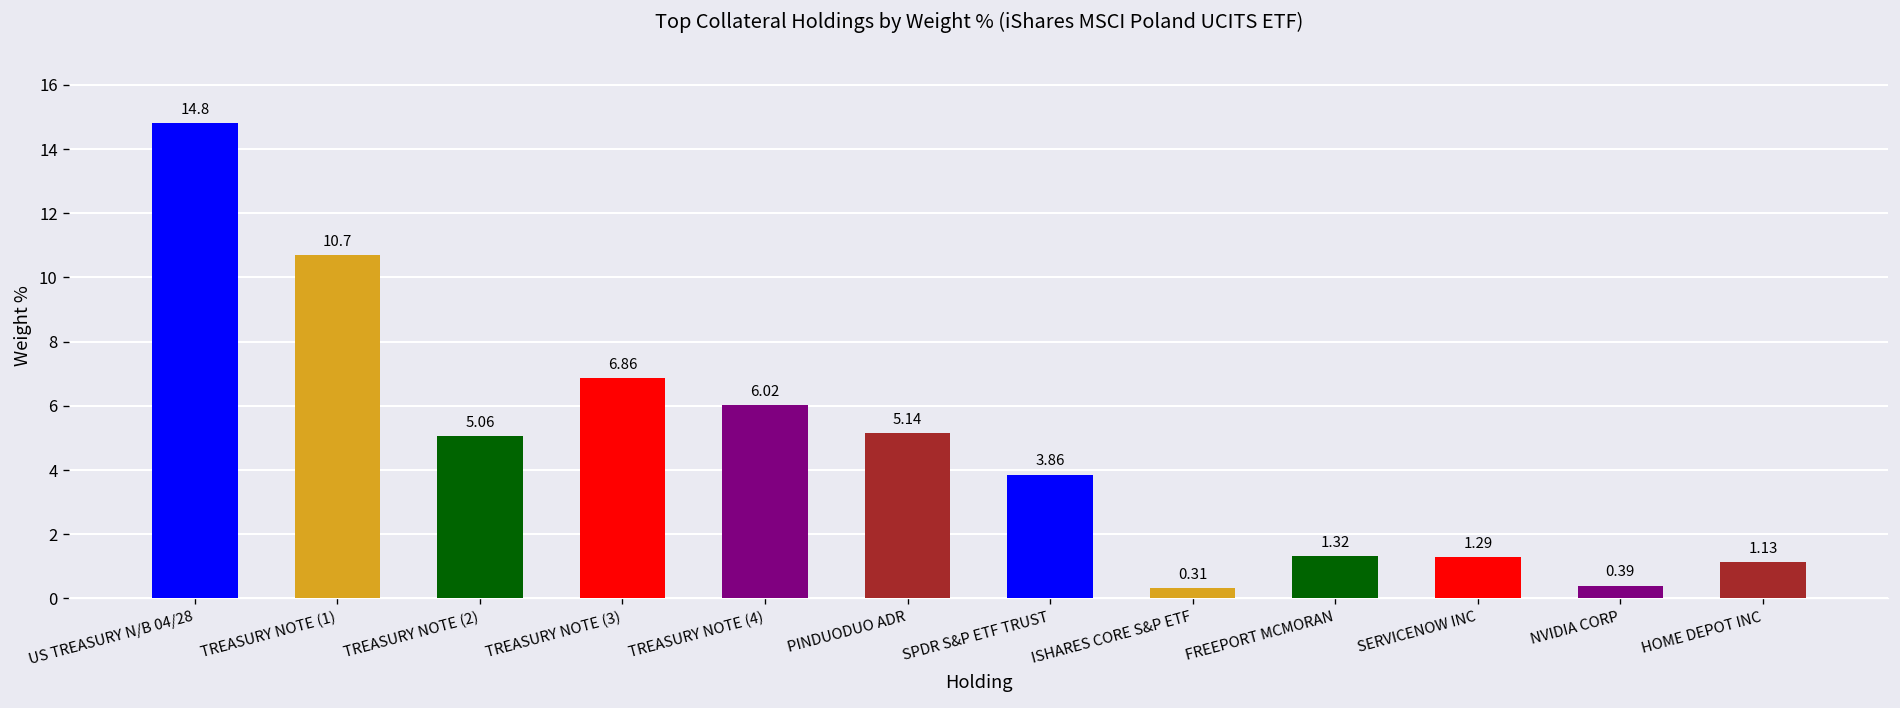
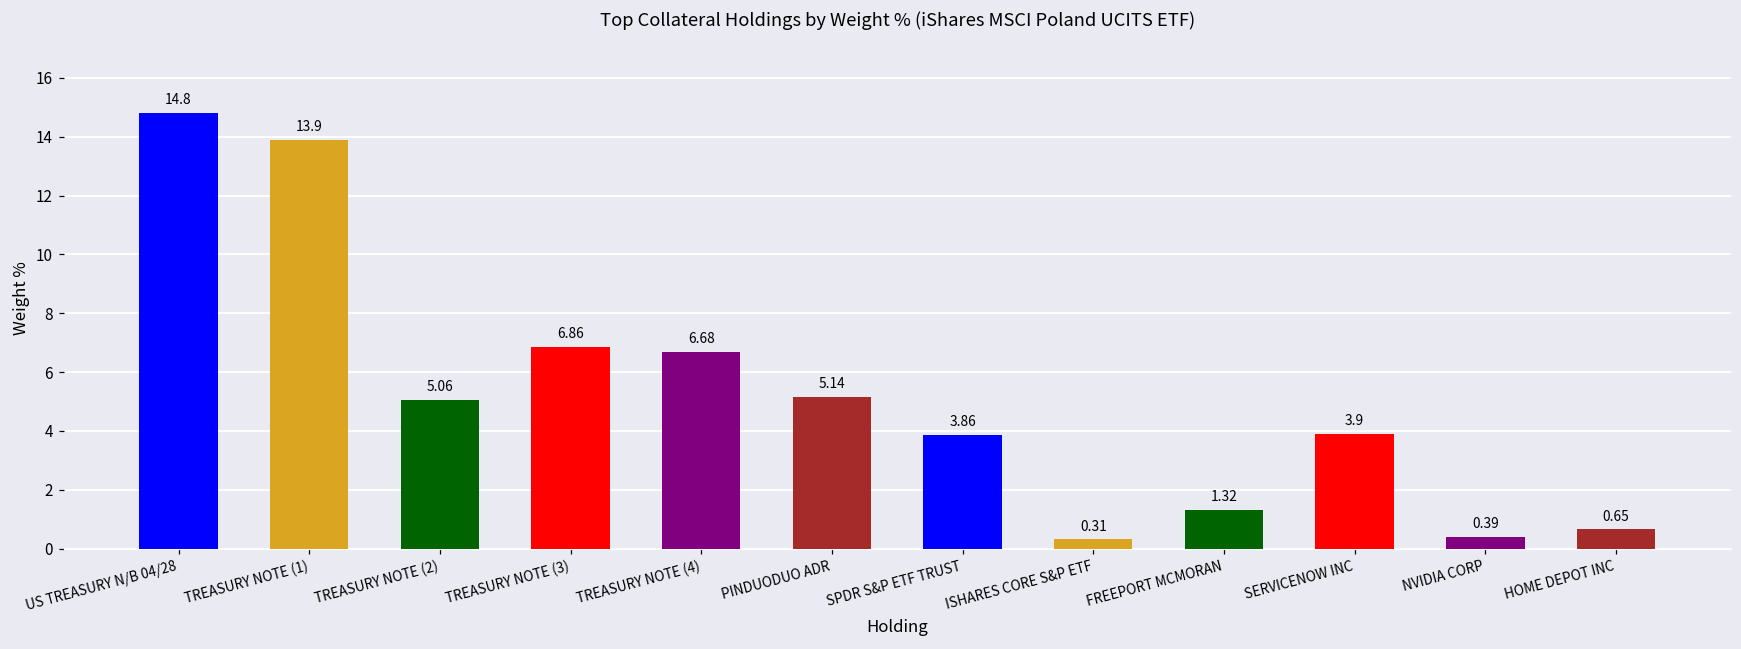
  {
    "US TREASURY N/B 04/28": 14.8,
-   "TREASURY NOTE (1)": 10.7,
+   "TREASURY NOTE (1)": 13.9,
    "TREASURY NOTE (2)": 5.06,
    "TREASURY NOTE (3)": 6.86,
-   "TREASURY NOTE (4)": 6.02,
+   "TREASURY NOTE (4)": 6.68,
    "PINDUODUO ADR": 5.14,
    "SPDR S&P ETF TRUST": 3.86,
    "ISHARES CORE S&P ETF": 0.31,
    "FREEPORT MCMORAN": 1.32,
-   "SERVICENOW INC": 1.29,
+   "SERVICENOW INC": 3.9,
    "NVIDIA CORP": 0.39,
-   "HOME DEPOT INC": 1.13
+   "HOME DEPOT INC": 0.65
  }
